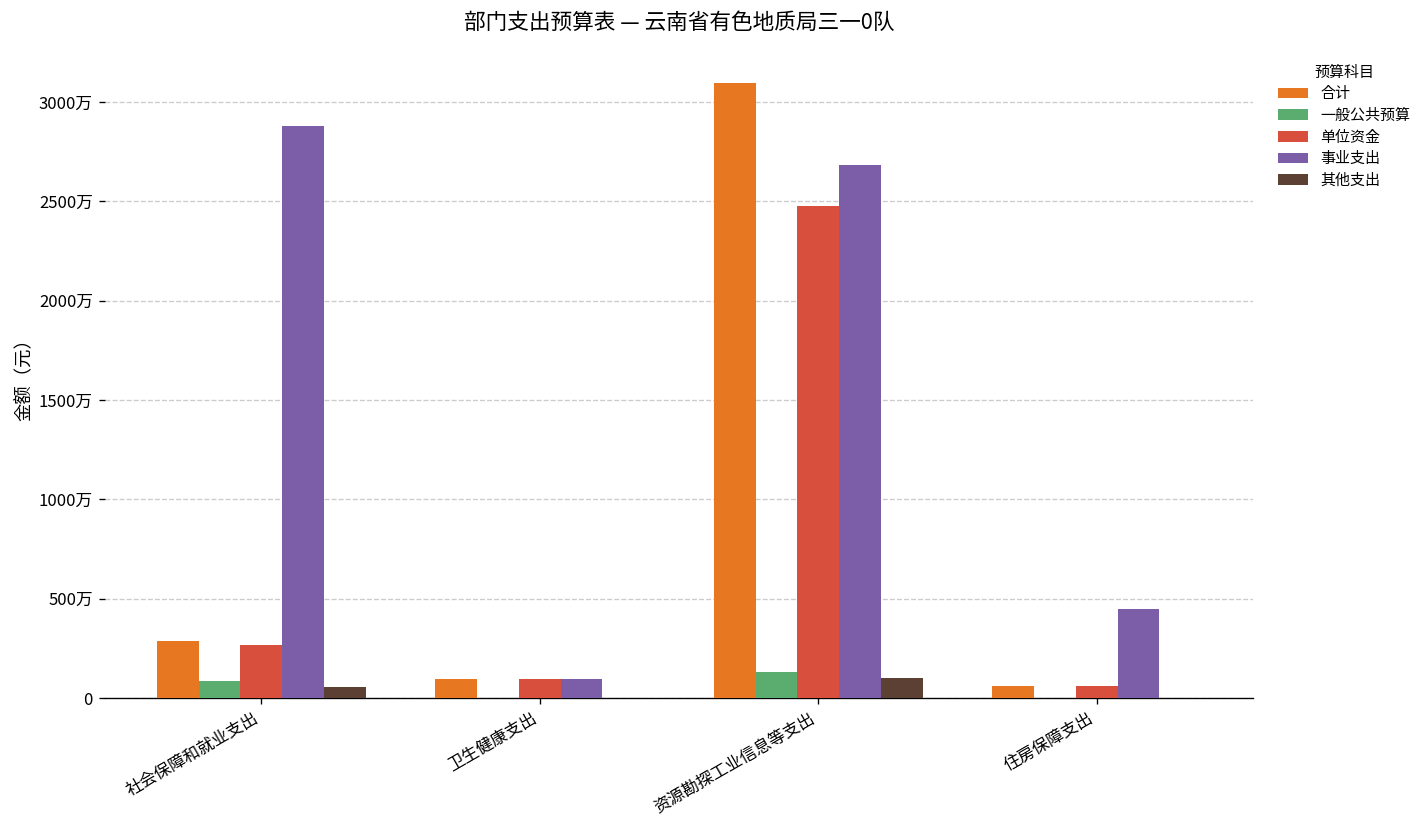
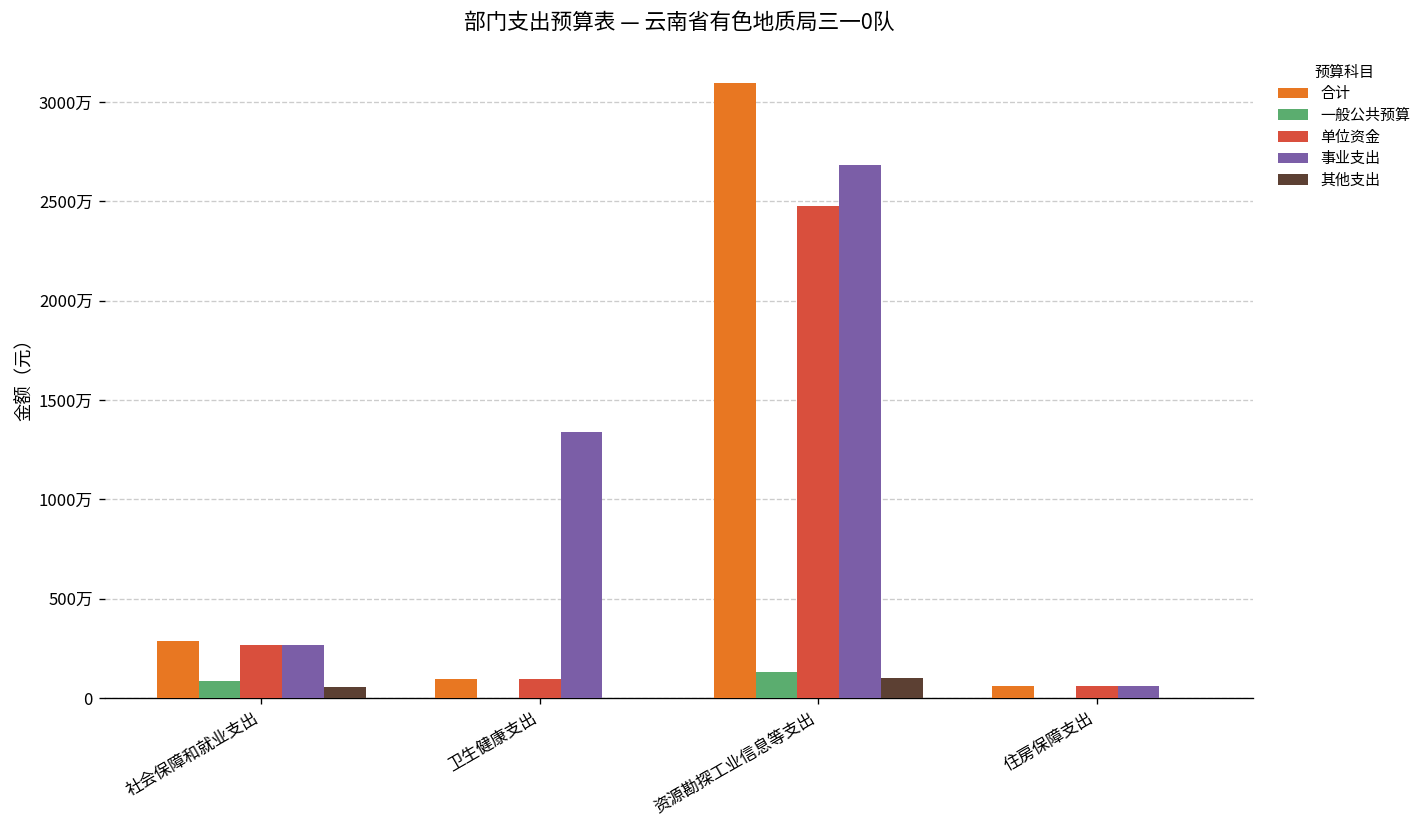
  {
    "一般公共预算": {
      "社会保障和就业支出": "90万",
      "卫生健康支出": "0万",
      "资源勘探工业信息等支出": "130万",
      "住房保障支出": "0万"
    },
    "事业支出": {
-     "社会保障和就业支出": "2880万",
-     "卫生健康支出": "100万",
+     "社会保障和就业支出": "270万",
+     "卫生健康支出": "1340万",
      "资源勘探工业信息等支出": "2680万",
-     "住房保障支出": "450万"
+     "住房保障支出": "60万"
    },
    "其他支出": {
      "社会保障和就业支出": "60万",
      "卫生健康支出": "0万",
      "资源勘探工业信息等支出": "100万",
      "住房保障支出": "0万"
    }
  }
